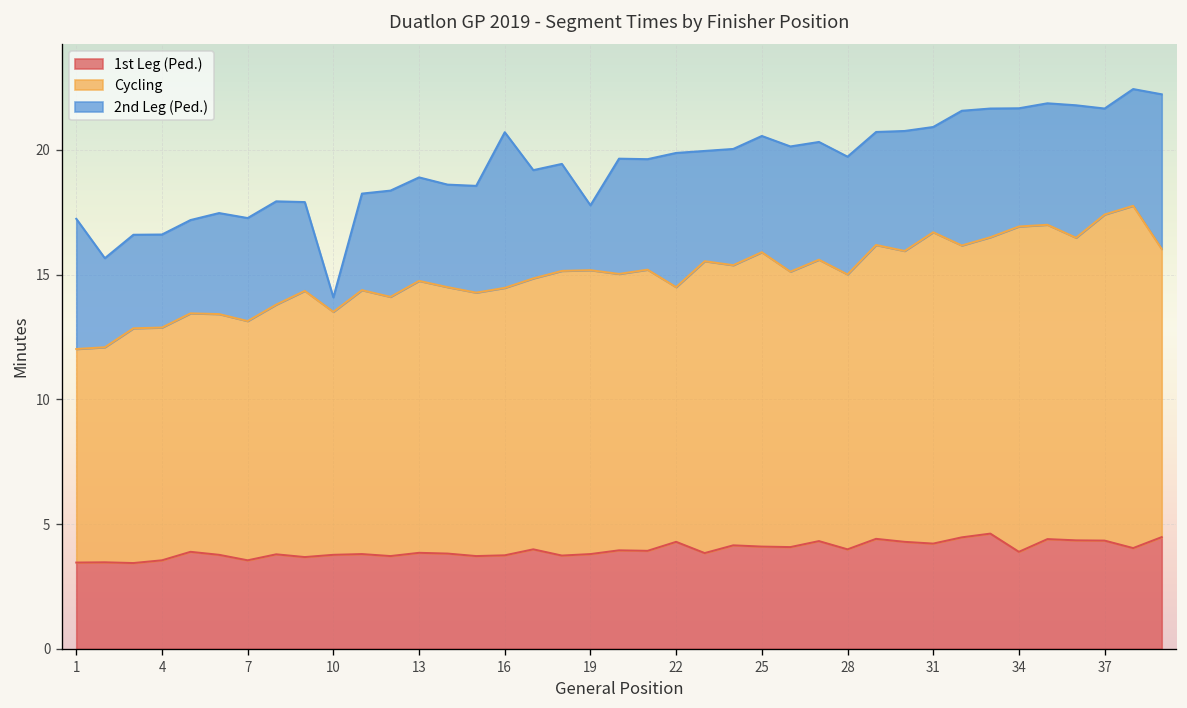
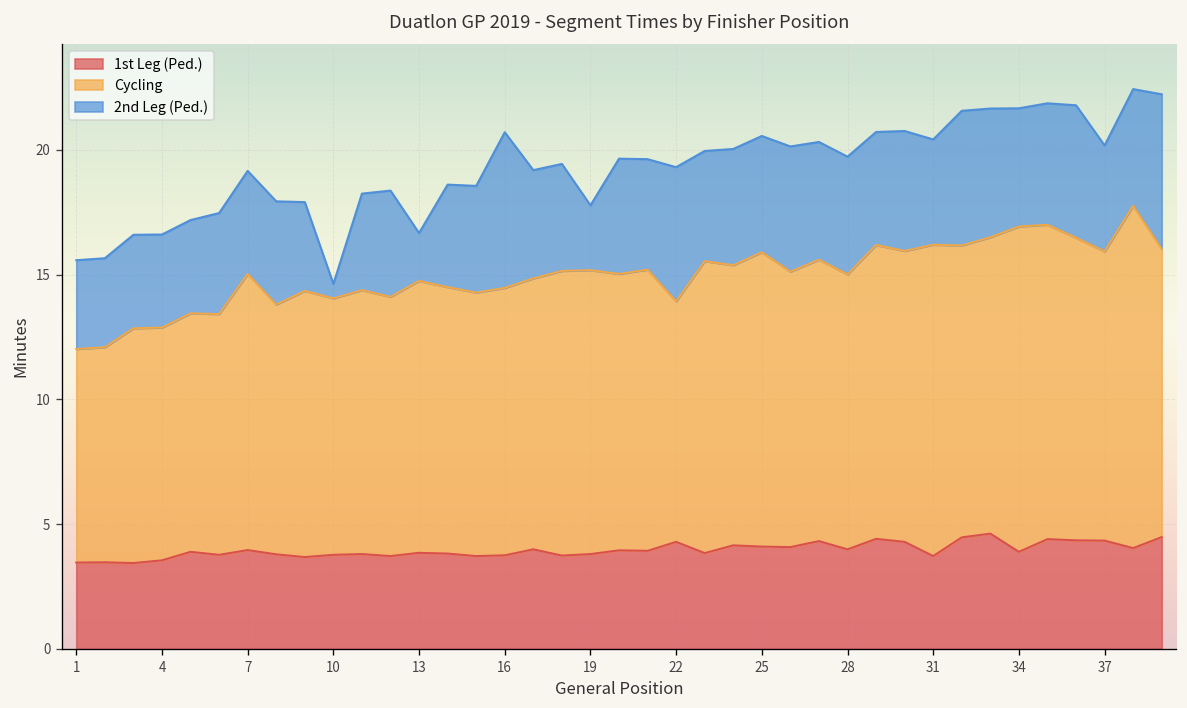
  {
    "1st Leg (Ped.)": {
      "1": 3.5,
      "4": 3.6,
-     "7": 3.6,
+     "7": 4.0,
      "10": 3.8,
      "13": 3.9,
      "16": 3.8,
      "19": 3.8,
      "22": 4.3,
      "25": 4.1,
      "28": 4.0,
-     "31": 4.2,
+     "31": 3.7,
      "34": 3.9,
      "37": 4.3
    },
    "Cycling": {
      "1": 8.6,
      "4": 9.3,
-     "7": 9.6,
-     "10": 9.7,
+     "7": 11.1,
+     "10": 10.3,
      "13": 10.9,
      "16": 10.7,
      "19": 11.4,
-     "22": 10.2,
+     "22": 9.6,
      "25": 11.8,
      "28": 11.0,
      "31": 12.5,
      "34": 13.0,
-     "37": 13.1
+     "37": 11.6
    },
    "2nd Leg (Ped.)": {
-     "1": 5.2,
+     "1": 3.6,
      "4": 3.7,
      "7": 4.1,
      "10": 0.6,
-     "13": 4.1,
+     "13": 1.9,
      "16": 6.2,
      "19": 2.6,
      "22": 5.4,
      "25": 4.7,
      "28": 4.7,
      "31": 4.2,
      "34": 4.7,
      "37": 4.3
    }
  }
